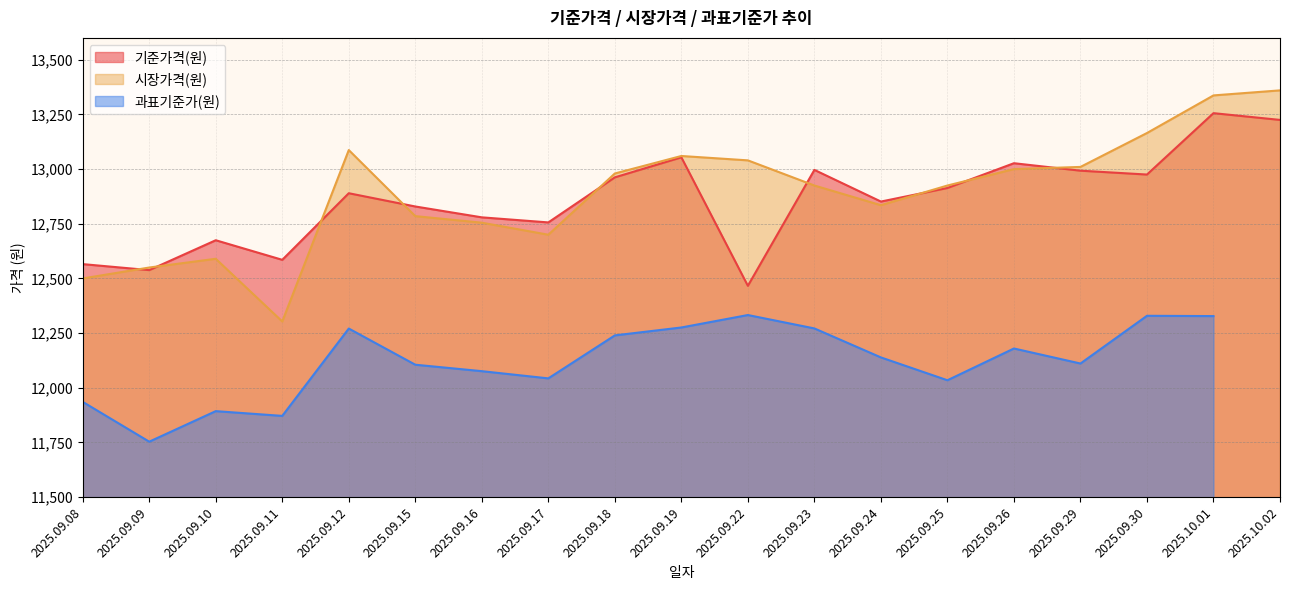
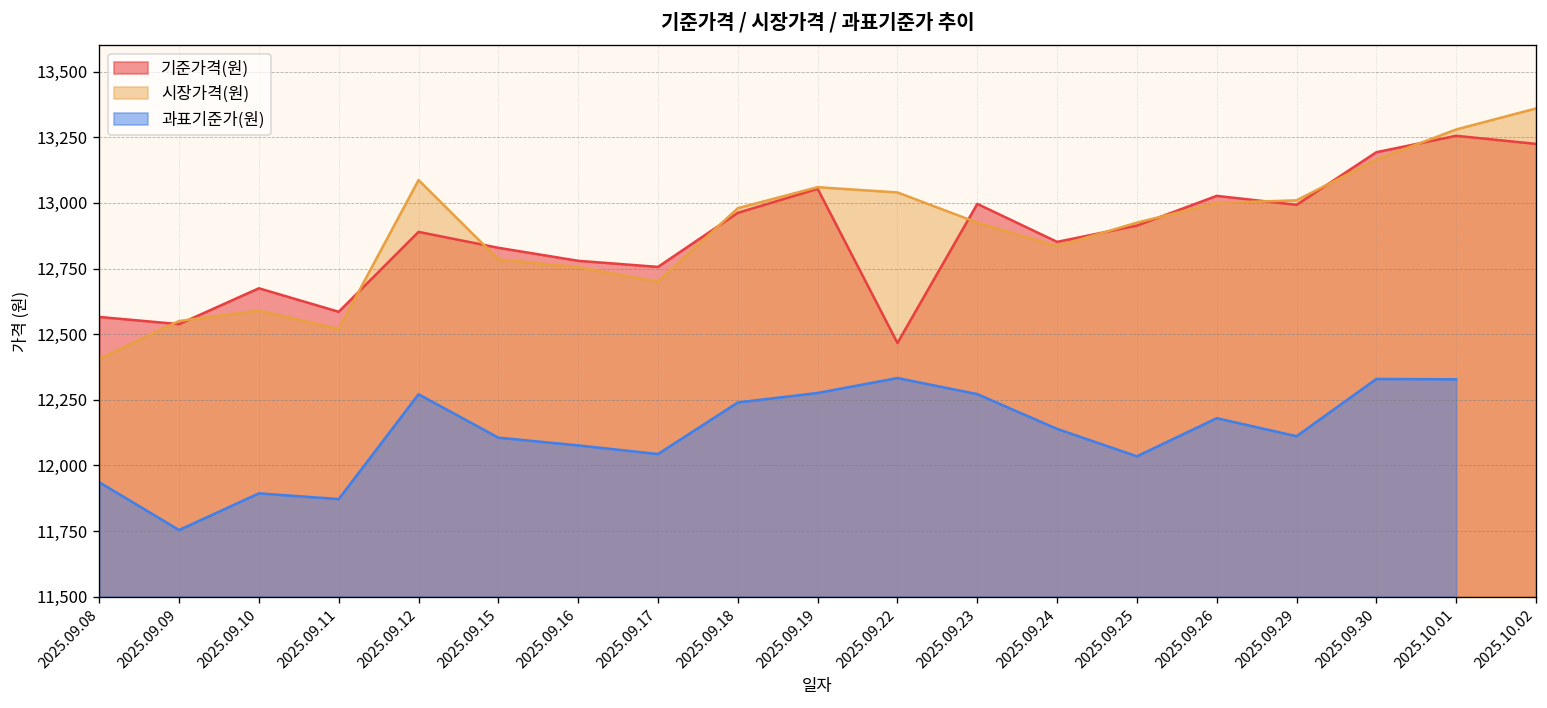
  {
    "기준가격(원)": {
      "2025.09.08": "12,570",
      "2025.09.09": "12,540",
      "2025.09.10": "12,670",
      "2025.09.11": "12,590",
      "2025.09.12": "12,890",
      "2025.09.15": "12,830",
      "2025.09.16": "12,780",
      "2025.09.17": "12,760",
      "2025.09.18": "12,960",
      "2025.09.22": "12,470",
      "2025.09.23": "13,000",
      "2025.09.24": "12,850",
      "2025.09.26": "13,030",
      "2025.09.29": "12,990",
-     "2025.09.30": "12,980",
+     "2025.09.30": "13,190",
      "2025.10.01": "13,260",
      "2025.10.02": "13,220"
    },
    "시장가격(원)": {
-     "2025.09.08": "12,500",
+     "2025.09.08": "12,410",
      "2025.09.09": "12,550",
      "2025.09.10": "12,590",
-     "2025.09.11": "12,300",
+     "2025.09.11": "12,520",
      "2025.09.12": "13,090",
      "2025.09.15": "12,790",
      "2025.09.16": "12,760",
      "2025.09.17": "12,700",
      "2025.09.18": "12,980",
      "2025.09.22": "13,040",
      "2025.09.23": "12,930",
      "2025.09.24": "12,840",
      "2025.09.26": "13,000",
      "2025.09.29": "13,010",
      "2025.09.30": "13,170",
-     "2025.10.01": "13,340",
+     "2025.10.01": "13,280",
      "2025.10.02": "13,360"
    },
    "과표기준가(원)": {
      "2025.09.08": "11,940",
      "2025.09.09": "11,750",
      "2025.09.10": "11,890",
      "2025.09.11": "11,870",
      "2025.09.12": "12,270",
      "2025.09.15": "12,110",
      "2025.09.16": "12,080",
      "2025.09.17": "12,040",
      "2025.09.18": "12,240",
      "2025.09.19": "12,280",
      "2025.09.22": "12,330",
      "2025.09.23": "12,270",
      "2025.09.24": "12,140",
      "2025.09.25": "12,030",
      "2025.09.26": "12,180",
      "2025.09.29": "12,110",
      "2025.09.30": "12,330",
      "2025.10.01": "12,330"
    }
  }
